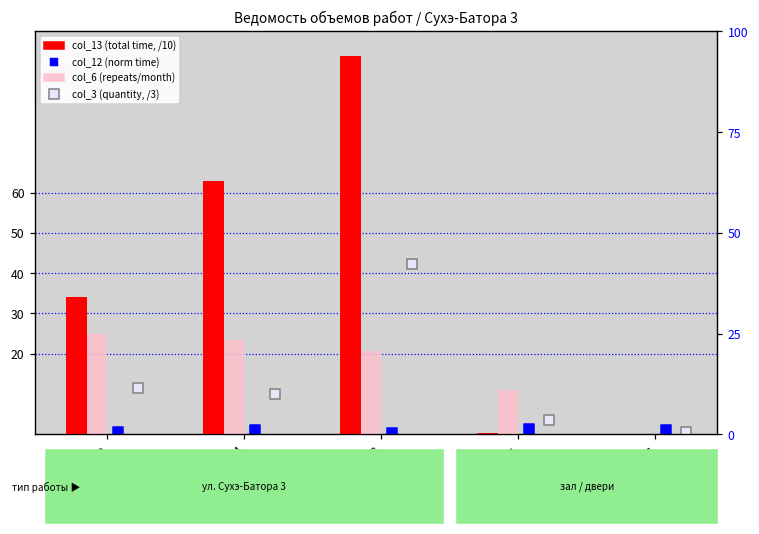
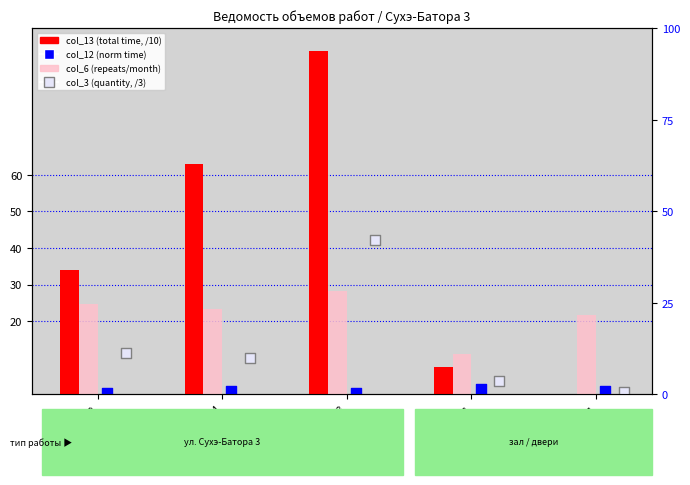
  {
    "col_13 (total time, /10)": {
      "полы 5этажа": 34,
      "лестница 5-4": 63,
      "зал №503": 94,
-     "дверь зал": 0
+     "дверь зал": 7
    },
    "col_6 (repeats/month)": {
      "полы 5этажа": 25,
      "лестница 5-4": 23,
-     "зал №503": 21,
+     "зал №503": 28,
      "дверь зал": 11,
-     "стол зал": 0
+     "стол зал": 22
    }
  }
